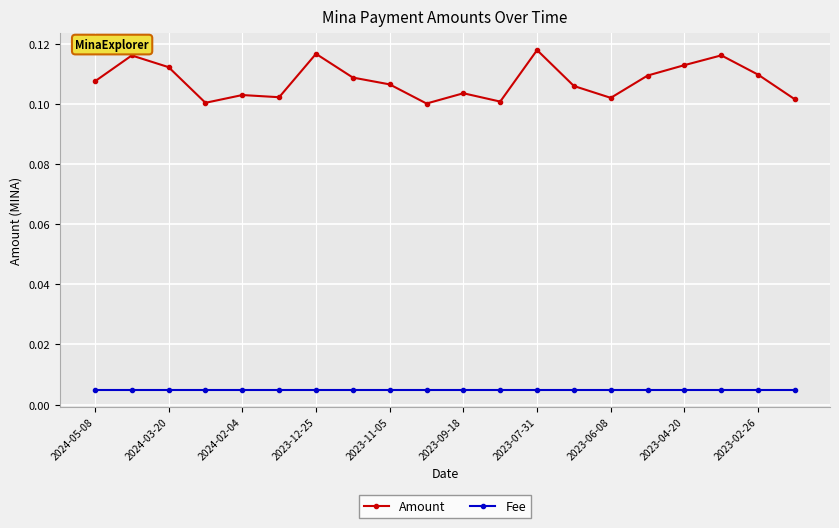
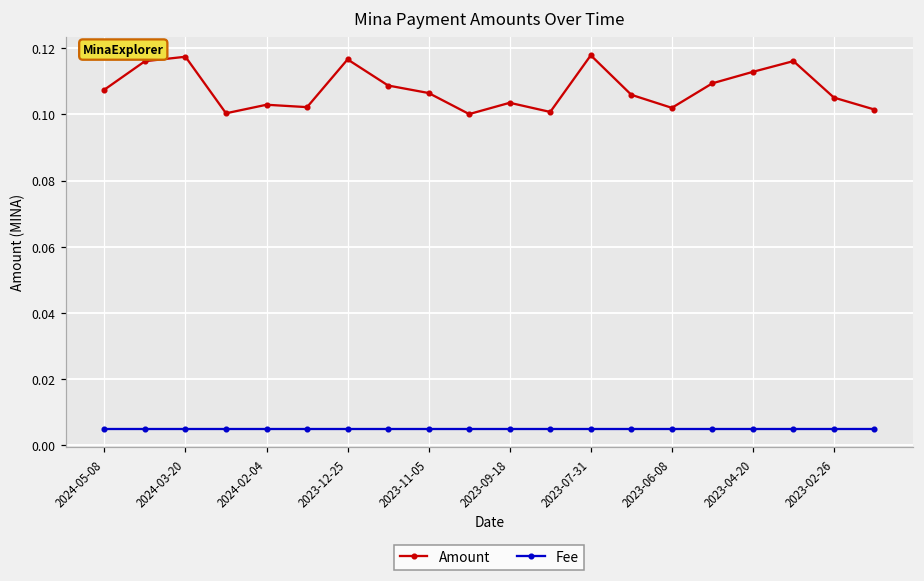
  {
    "Amount": {
      "2024-05-08": 0.107,
-     "2024-03-20": 0.112,
+     "2024-03-20": 0.117,
      "2024-02-04": 0.103,
      "2023-12-25": 0.117,
      "2023-11-05": 0.106,
      "2023-09-18": 0.103,
      "2023-07-31": 0.118,
      "2023-06-08": 0.102,
      "2023-04-20": 0.113,
-     "2023-02-26": 0.110
+     "2023-02-26": 0.105
    },
    "Fee": {
      "2024-05-08": 0.005,
      "2024-03-20": 0.005,
      "2024-02-04": 0.005,
      "2023-12-25": 0.005,
      "2023-11-05": 0.005,
      "2023-09-18": 0.005,
      "2023-07-31": 0.005,
      "2023-06-08": 0.005,
      "2023-04-20": 0.005,
      "2023-02-26": 0.005
    }
  }
